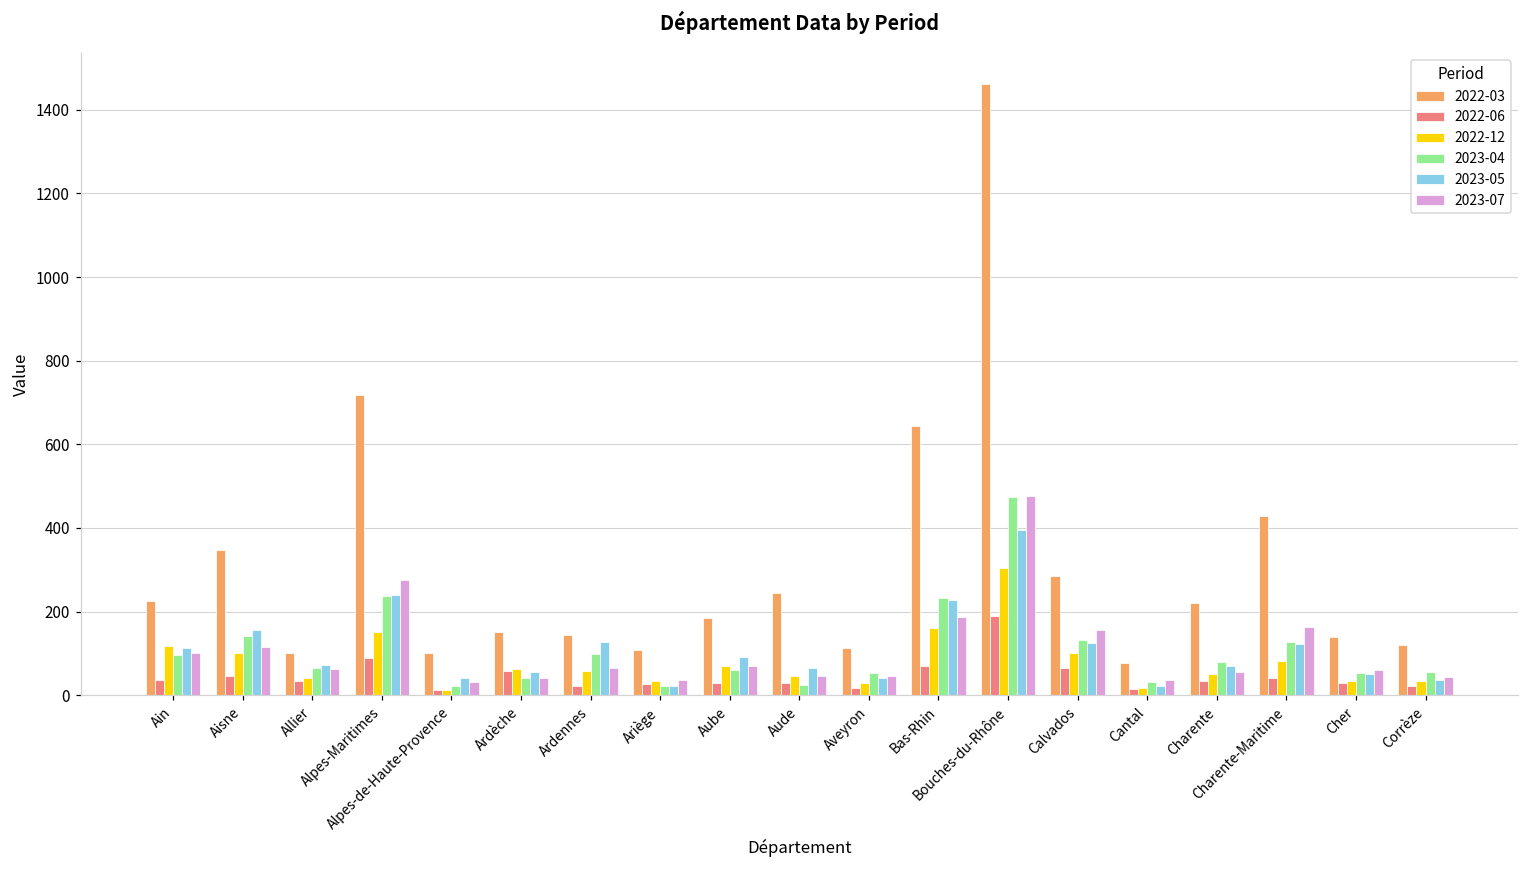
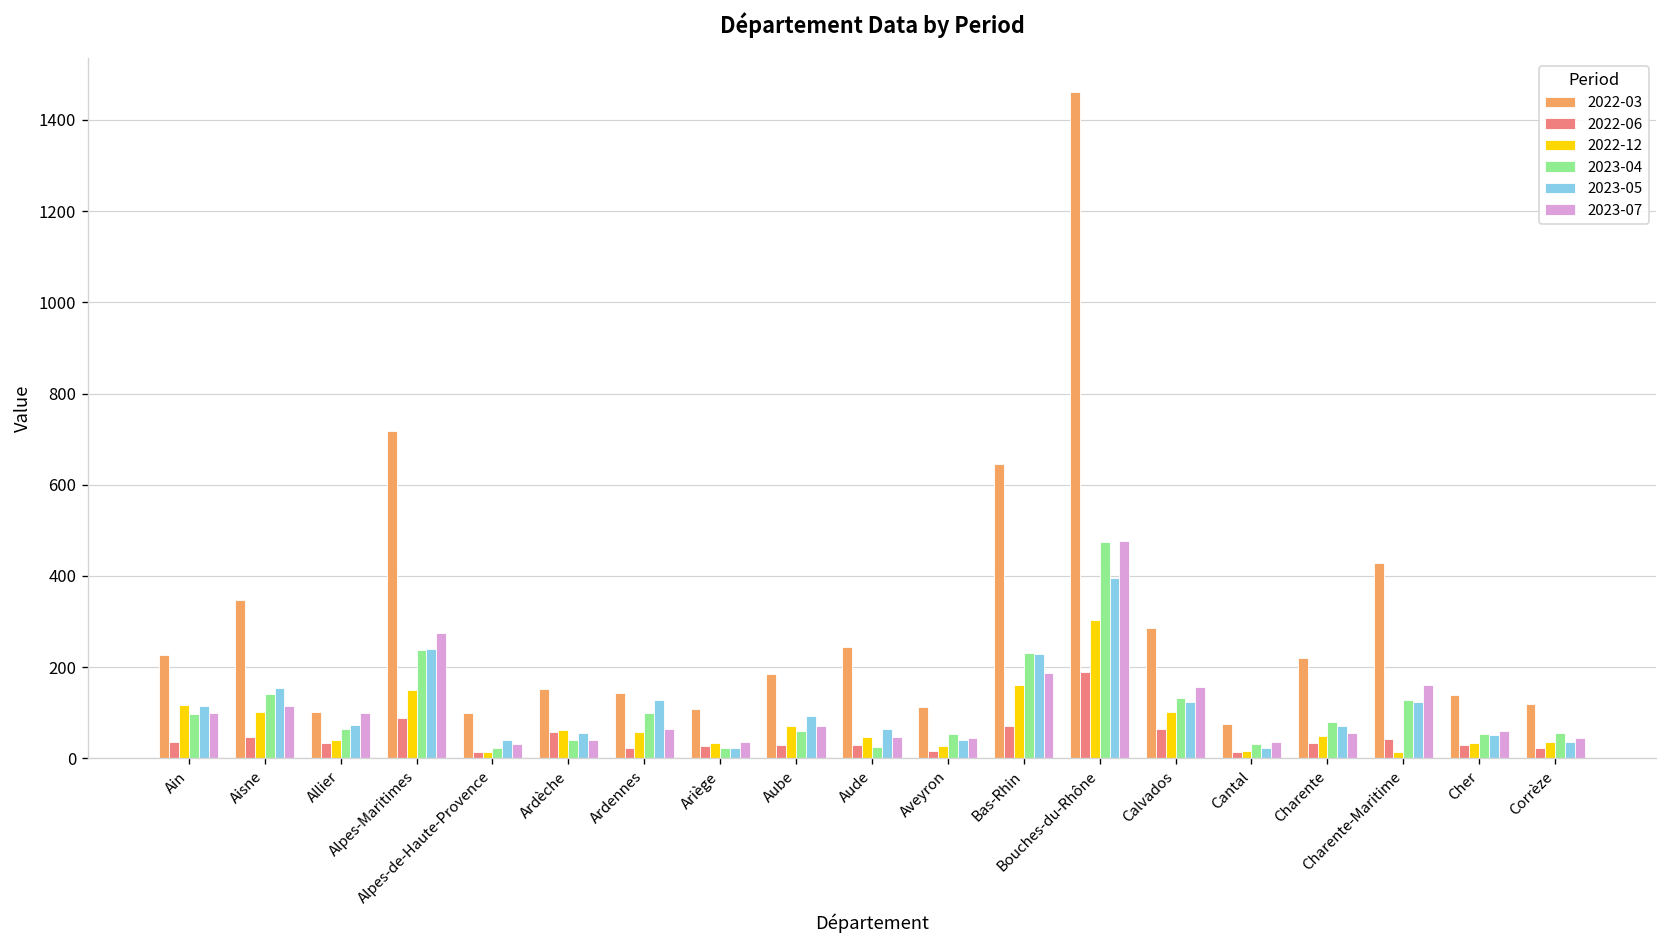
  {
    "2022-12": {
      "Ain": 120,
      "Aisne": 100,
      "Allier": 40,
      "Alpes-Maritimes": 150,
      "Alpes-de-Haute-Provence": 10,
      "Ardèche": 60,
      "Ardennes": 60,
      "Ariège": 30,
      "Aube": 70,
      "Aude": 50,
      "Aveyron": 30,
      "Bas-Rhin": 160,
      "Bouches-du-Rhône": 300,
      "Calvados": 100,
      "Cantal": 20,
      "Charente": 50,
-     "Charente-Maritime": 80,
+     "Charente-Maritime": 20,
      "Cher": 30,
      "Corrèze": 40
    },
    "2023-04": {
      "Ain": 100,
      "Aisne": 140,
      "Allier": 70,
      "Alpes-Maritimes": 240,
      "Alpes-de-Haute-Provence": 20,
      "Ardèche": 40,
      "Ardennes": 100,
      "Ariège": 20,
      "Aube": 60,
      "Aude": 20,
      "Aveyron": 50,
      "Bas-Rhin": 230,
      "Bouches-du-Rhône": 470,
      "Calvados": 130,
      "Cantal": 30,
      "Charente": 80,
      "Charente-Maritime": 130,
      "Cher": 50,
      "Corrèze": 60
    },
    "2023-05": {
      "Ain": 110,
      "Aisne": 160,
      "Allier": 70,
      "Alpes-Maritimes": 240,
      "Alpes-de-Haute-Provence": 40,
      "Ardèche": 60,
      "Ardennes": 130,
      "Ariège": 20,
      "Aube": 90,
      "Aude": 60,
      "Aveyron": 40,
      "Bas-Rhin": 230,
      "Bouches-du-Rhône": 400,
      "Calvados": 120,
      "Cantal": 20,
      "Charente": 70,
      "Charente-Maritime": 120,
      "Cher": 50,
      "Corrèze": 40
    },
    "2023-07": {
      "Ain": 100,
      "Aisne": 120,
-     "Allier": 60,
+     "Allier": 100,
      "Alpes-Maritimes": 280,
      "Alpes-de-Haute-Provence": 30,
      "Ardèche": 40,
      "Ardennes": 60,
      "Ariège": 40,
      "Aube": 70,
      "Aude": 50,
      "Aveyron": 50,
      "Bas-Rhin": 190,
      "Bouches-du-Rhône": 480,
      "Calvados": 160,
      "Cantal": 40,
      "Charente": 60,
      "Charente-Maritime": 160,
      "Cher": 60,
      "Corrèze": 40
    }
  }
